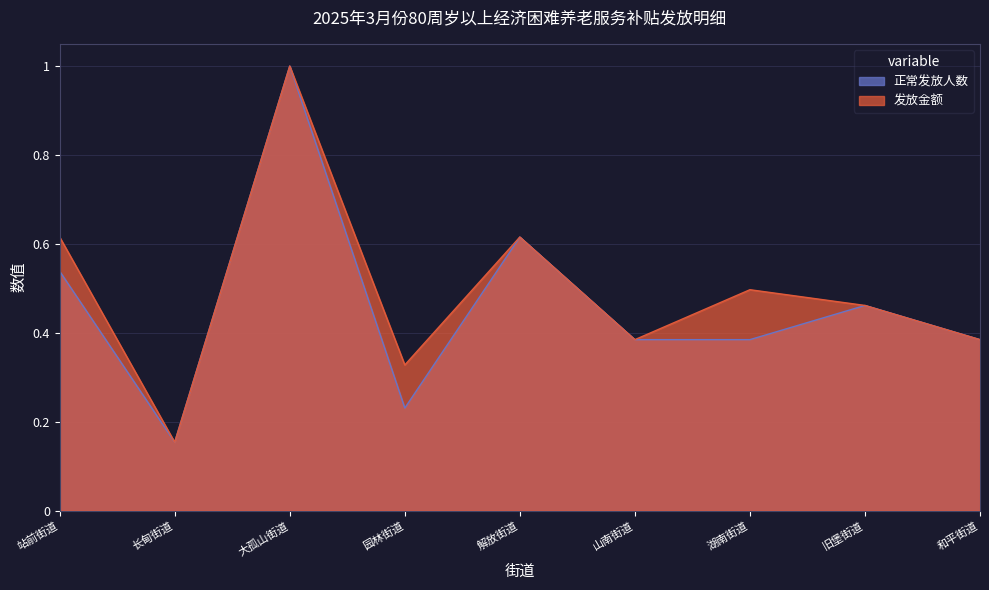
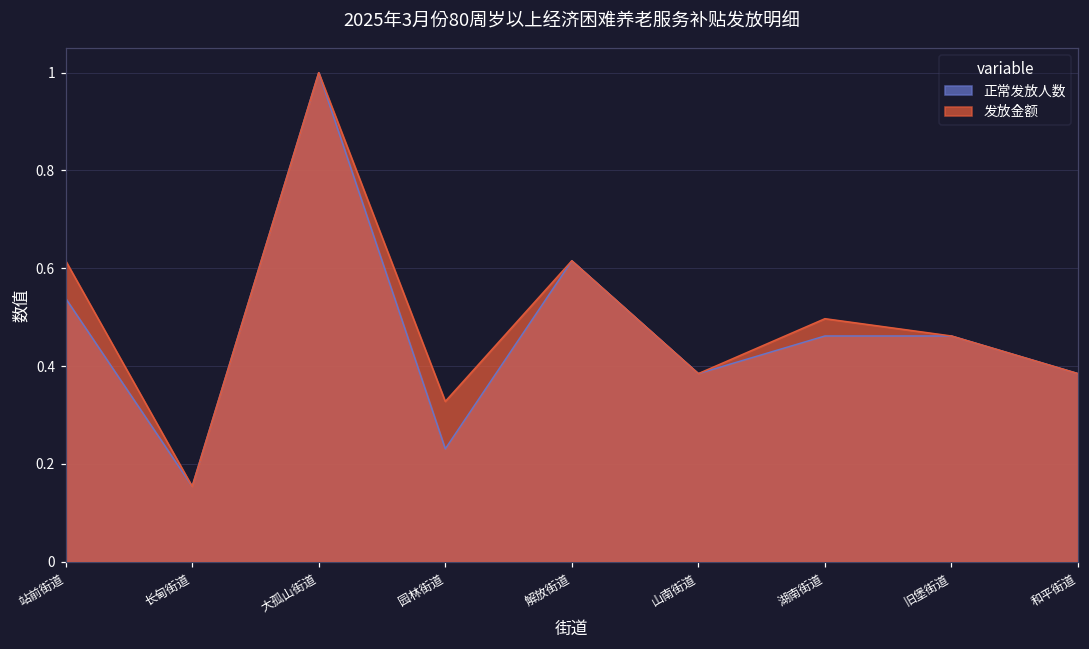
  {
    "正常发放人数": {
      "站前街道": 0.54,
      "园林街道": 0.23,
-     "湖南街道": 0.38
+     "湖南街道": 0.46
    },
    "发放金额": {
      "站前街道": 0.62,
      "园林街道": 0.33,
      "湖南街道": 0.50
    }
  }
